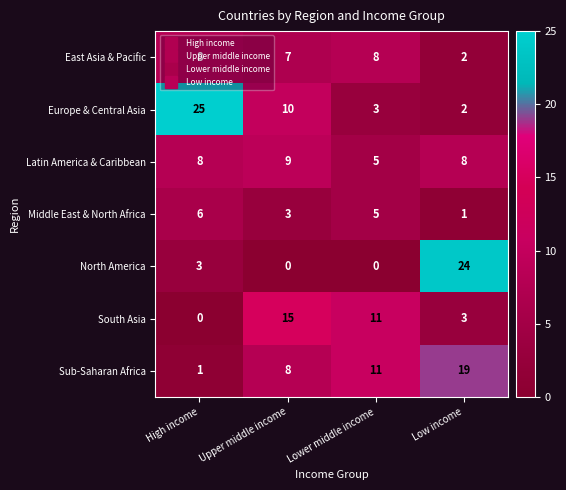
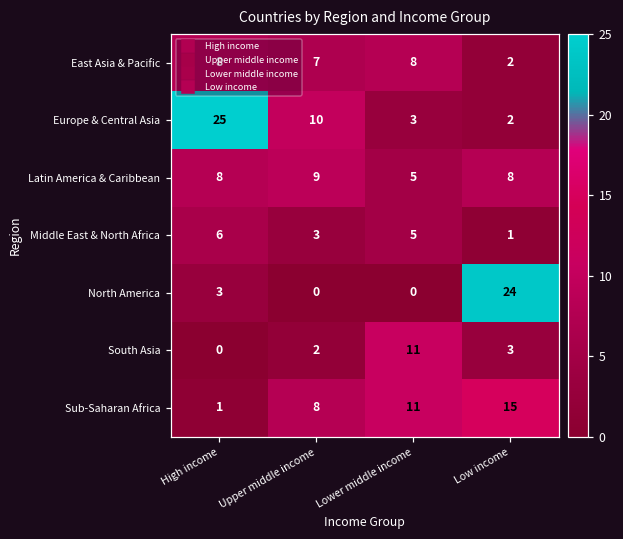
  {
    "East Asia & Pacific": {
      "Upper middle income": 7,
      "Lower middle income": 8,
      "Low income": 2
    },
    "Europe & Central Asia": {
      "High income": 25,
      "Upper middle income": 10,
      "Lower middle income": 3,
      "Low income": 2
    },
    "Latin America & Caribbean": {
      "High income": 8,
      "Upper middle income": 9,
      "Lower middle income": 5,
      "Low income": 8
    },
    "Middle East & North Africa": {
      "High income": 6,
      "Upper middle income": 3,
      "Lower middle income": 5,
      "Low income": 1
    },
    "North America": {
      "High income": 3,
      "Upper middle income": 0,
      "Lower middle income": 0,
      "Low income": 24
    },
    "South Asia": {
      "High income": 0,
-     "Upper middle income": 15,
+     "Upper middle income": 2,
      "Lower middle income": 11,
      "Low income": 3
    },
    "Sub-Saharan Africa": {
      "High income": 1,
      "Upper middle income": 8,
      "Lower middle income": 11,
-     "Low income": 19
+     "Low income": 15
    }
  }
